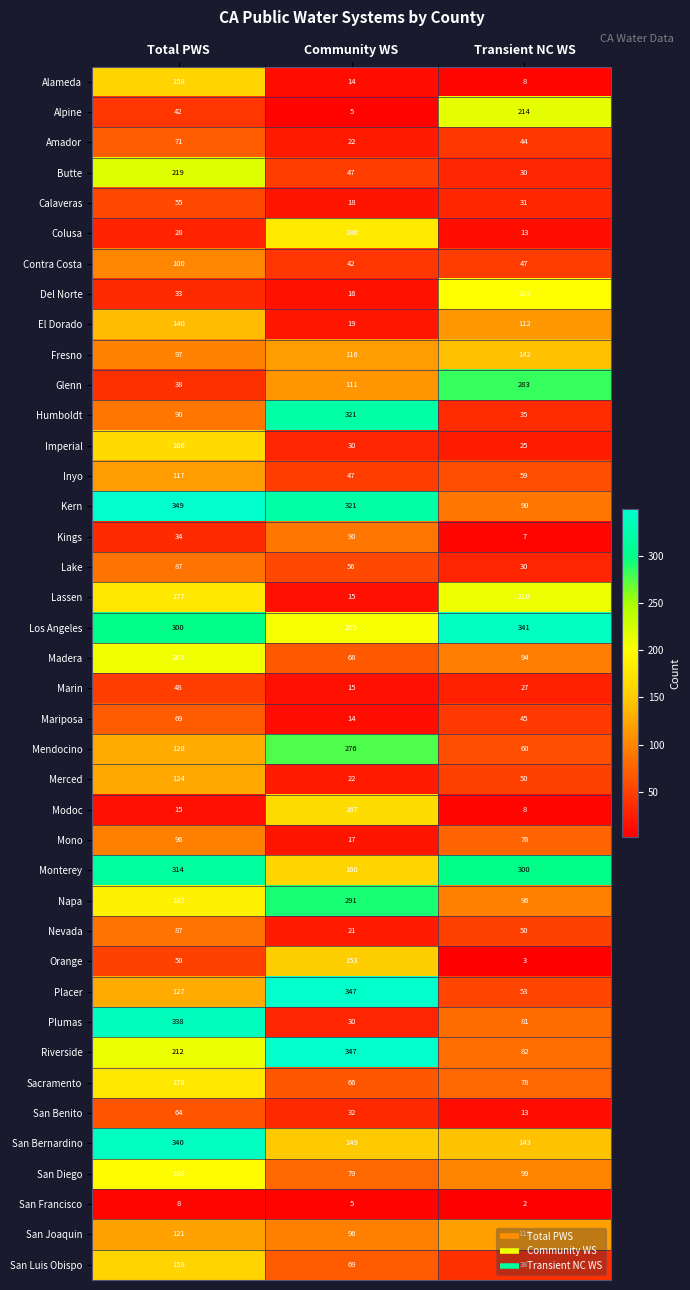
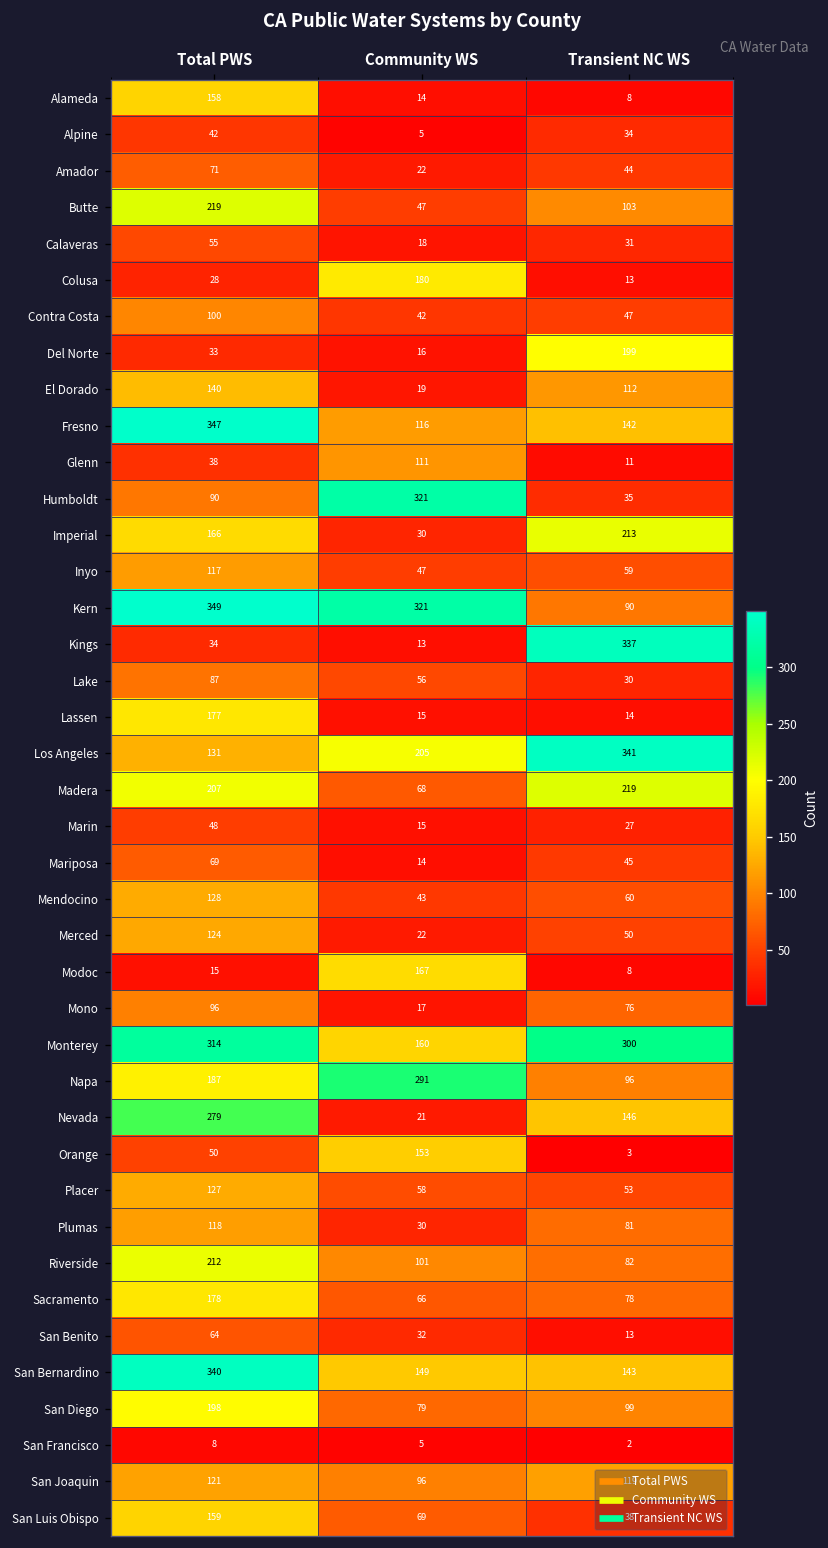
  {
    "Alameda": {
      "Total PWS": 158,
      "Community WS": 14,
      "Transient NC WS": 8
    },
    "Alpine": {
      "Total PWS": 42,
      "Community WS": 5,
-     "Transient NC WS": 214
+     "Transient NC WS": 34
    },
    "Amador": {
      "Total PWS": 71,
      "Community WS": 22,
      "Transient NC WS": 44
    },
    "Butte": {
      "Total PWS": 219,
      "Community WS": 47,
-     "Transient NC WS": 30
+     "Transient NC WS": 103
    },
    "Calaveras": {
      "Total PWS": 55,
      "Community WS": 18,
      "Transient NC WS": 31
    },
    "Colusa": {
      "Total PWS": 28,
      "Community WS": 180,
      "Transient NC WS": 13
    },
    "Contra Costa": {
      "Total PWS": 100,
      "Community WS": 42,
      "Transient NC WS": 47
    },
    "Del Norte": {
      "Total PWS": 33,
      "Community WS": 16,
      "Transient NC WS": 199
    },
    "El Dorado": {
      "Total PWS": 140,
      "Community WS": 19,
      "Transient NC WS": 112
    },
    "Fresno": {
-     "Total PWS": 97,
+     "Total PWS": 347,
      "Community WS": 116,
      "Transient NC WS": 142
    },
    "Glenn": {
      "Total PWS": 38,
      "Community WS": 111,
-     "Transient NC WS": 283
+     "Transient NC WS": 11
    },
    "Humboldt": {
      "Total PWS": 90,
      "Community WS": 321,
      "Transient NC WS": 35
    },
    "Imperial": {
      "Total PWS": 166,
      "Community WS": 30,
-     "Transient NC WS": 25
+     "Transient NC WS": 213
    },
    "Inyo": {
      "Total PWS": 117,
      "Community WS": 47,
      "Transient NC WS": 59
    },
    "Kern": {
      "Total PWS": 349,
      "Community WS": 321,
      "Transient NC WS": 90
    },
    "Kings": {
      "Total PWS": 34,
-     "Community WS": 90,
-     "Transient NC WS": 7
+     "Community WS": 13,
+     "Transient NC WS": 337
    },
    "Lake": {
      "Total PWS": 87,
      "Community WS": 56,
      "Transient NC WS": 30
    },
    "Lassen": {
      "Total PWS": 177,
      "Community WS": 15,
-     "Transient NC WS": 210
+     "Transient NC WS": 14
    },
    "Los Angeles": {
-     "Total PWS": 300,
+     "Total PWS": 131,
      "Community WS": 205,
      "Transient NC WS": 341
    },
    "Madera": {
      "Total PWS": 207,
      "Community WS": 68,
-     "Transient NC WS": 94
+     "Transient NC WS": 219
    },
    "Marin": {
      "Total PWS": 48,
      "Community WS": 15,
      "Transient NC WS": 27
    },
    "Mariposa": {
      "Total PWS": 69,
      "Community WS": 14,
      "Transient NC WS": 45
    },
    "Mendocino": {
      "Total PWS": 128,
-     "Community WS": 276,
+     "Community WS": 43,
      "Transient NC WS": 60
    },
    "Merced": {
      "Total PWS": 124,
      "Community WS": 22,
      "Transient NC WS": 50
    },
    "Modoc": {
      "Total PWS": 15,
      "Community WS": 167,
      "Transient NC WS": 8
    },
    "Mono": {
      "Total PWS": 96,
      "Community WS": 17,
      "Transient NC WS": 76
    },
    "Monterey": {
      "Total PWS": 314,
      "Community WS": 160,
      "Transient NC WS": 300
    },
    "Napa": {
      "Total PWS": 187,
      "Community WS": 291,
      "Transient NC WS": 96
    },
    "Nevada": {
-     "Total PWS": 87,
+     "Total PWS": 279,
      "Community WS": 21,
-     "Transient NC WS": 50
+     "Transient NC WS": 146
    },
    "Orange": {
      "Total PWS": 50,
      "Community WS": 153,
      "Transient NC WS": 3
    },
    "Placer": {
      "Total PWS": 127,
-     "Community WS": 347,
+     "Community WS": 58,
      "Transient NC WS": 53
    },
    "Plumas": {
-     "Total PWS": 338,
+     "Total PWS": 118,
      "Community WS": 30,
      "Transient NC WS": 81
    },
    "Riverside": {
      "Total PWS": 212,
-     "Community WS": 347,
+     "Community WS": 101,
      "Transient NC WS": 82
    },
    "Sacramento": {
      "Total PWS": 178,
      "Community WS": 66,
      "Transient NC WS": 78
    },
    "San Benito": {
      "Total PWS": 64,
      "Community WS": 32,
      "Transient NC WS": 13
    },
    "San Bernardino": {
      "Total PWS": 340,
      "Community WS": 149,
      "Transient NC WS": 143
    },
    "San Diego": {
      "Total PWS": 198,
      "Community WS": 79,
      "Transient NC WS": 99
    },
    "San Francisco": {
      "Total PWS": 8,
      "Community WS": 5,
      "Transient NC WS": 2
    },
    "San Joaquin": {
      "Total PWS": 121,
      "Community WS": 96
    },
    "San Luis Obispo": {
      "Total PWS": 159,
      "Community WS": 69
    }
  }
